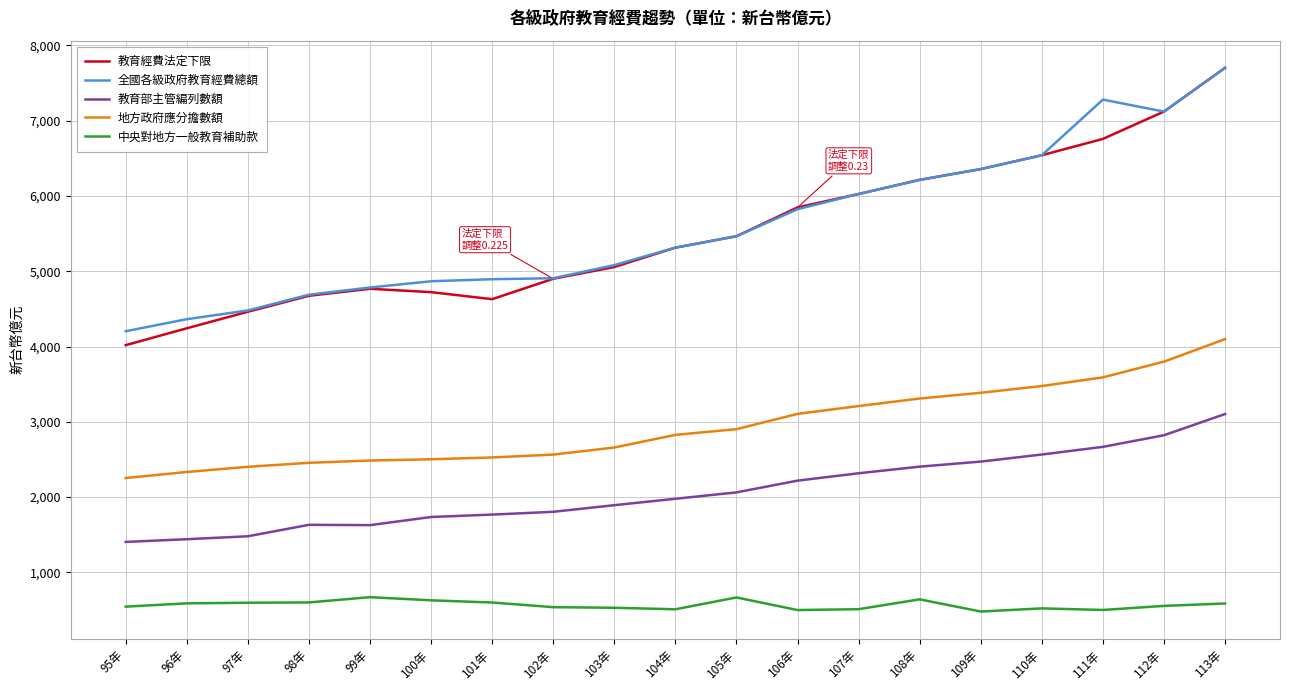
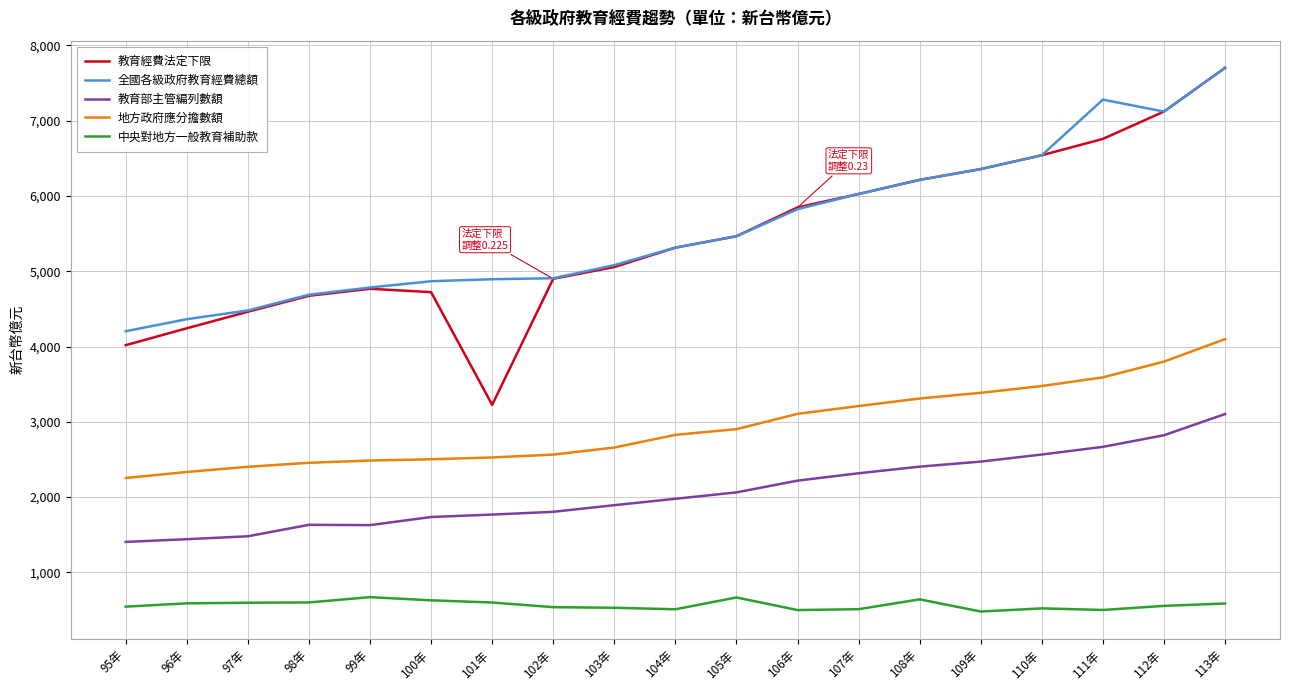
  {
    "教育經費法定下限": {
      "95年": "4,000",
      "96年": "4,200",
      "100年": "4,700",
-     "101年": "4,600",
+     "101年": "3,200",
      "111年": "6,800"
    },
    "全國各級政府教育經費總額": {
      "95年": "4,200",
      "96年": "4,400",
      "100年": "4,900",
      "101年": "4,900",
      "111年": "7,300"
    },
    "教育部主管編列數額": {
      "95年": "1,400",
      "96年": "1,400",
      "97年": "1,500",
      "98年": "1,600",
      "99年": "1,600",
      "100年": "1,700",
      "101年": "1,800",
      "102年": "1,800",
      "103年": "1,900",
      "104年": "2,000",
      "105年": "2,100",
      "106年": "2,200",
      "107年": "2,300",
      "108年": "2,400",
      "109年": "2,500",
      "110年": "2,600",
      "111年": "2,700",
      "112年": "2,800",
      "113年": "3,100"
    },
    "地方政府應分擔數額": {
      "95年": "2,300",
      "96年": "2,300",
      "97年": "2,400",
      "98年": "2,500",
      "99年": "2,500",
      "100年": "2,500",
      "101年": "2,500",
      "102年": "2,600",
      "103年": "2,700",
      "104年": "2,800",
      "105年": "2,900",
      "106年": "3,100",
      "107年": "3,200",
      "108年": "3,300",
      "109年": "3,400",
      "110年": "3,500",
      "111年": "3,600",
      "112年": "3,800",
      "113年": "4,100"
    },
    "中央對地方一般教育補助款": {
      "95年": "500",
      "96年": "600",
      "97年": "600",
      "98年": "600",
      "99年": "700",
      "100年": "600",
      "101年": "600",
      "102年": "500",
      "103年": "500",
      "104年": "500",
      "105年": "700",
      "106年": "500",
      "107年": "500",
      "108年": "600",
      "109年": "500",
      "110年": "500",
      "111年": "500",
      "112年": "600",
      "113年": "600"
    }
  }
